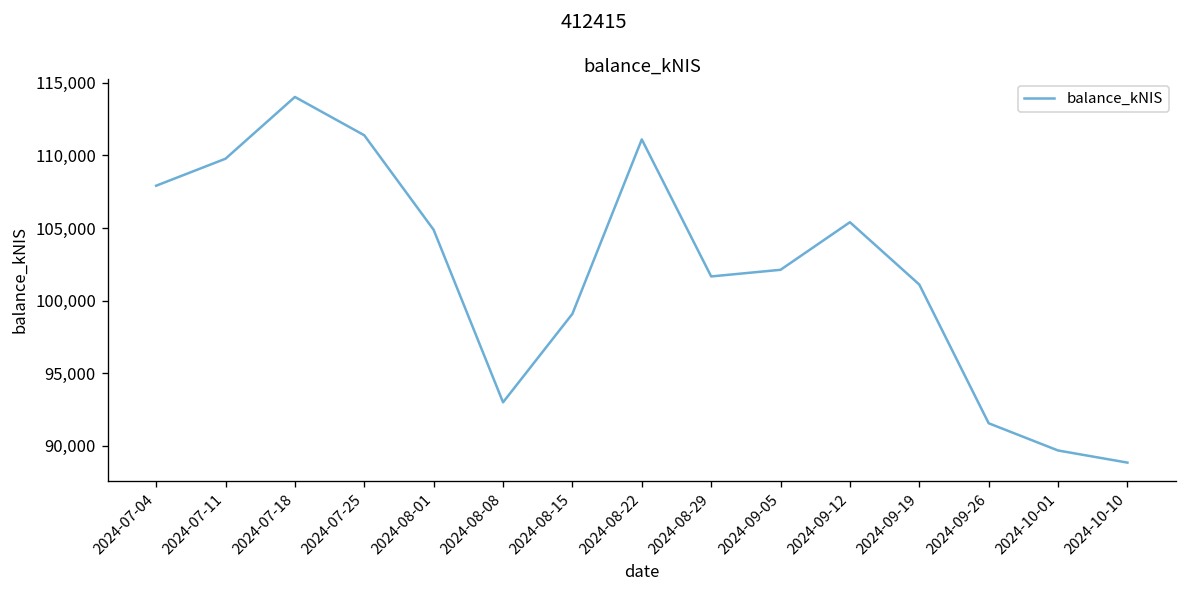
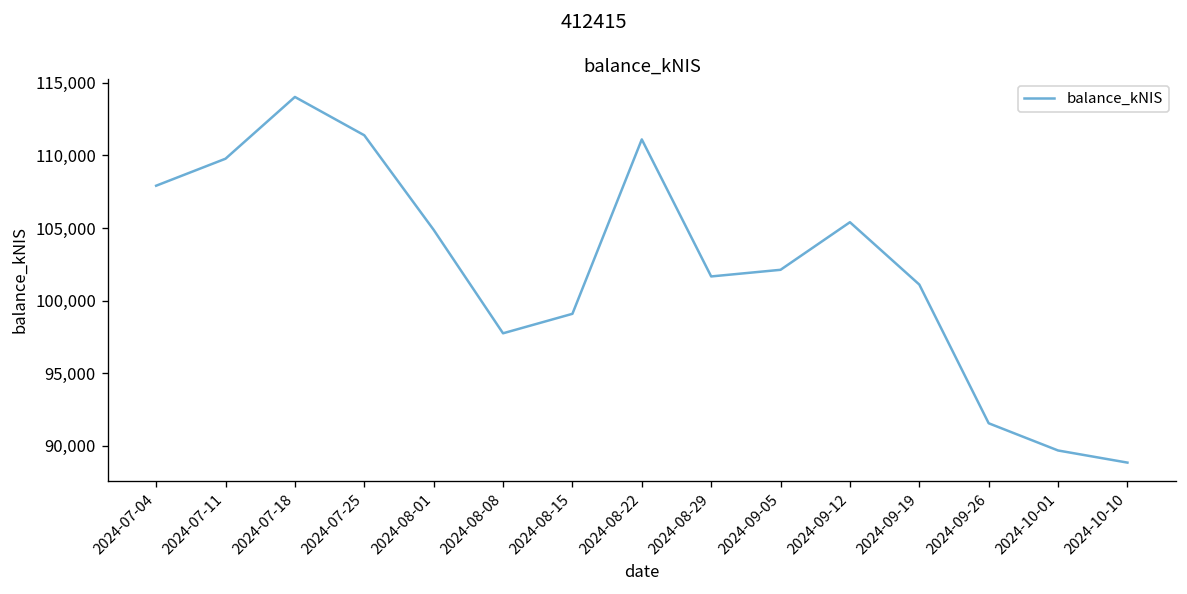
  {
    "2024-07-04": "107,900",
    "2024-07-11": "109,800",
    "2024-07-18": "114,000",
    "2024-07-25": "111,400",
    "2024-08-01": "104,900",
-   "2024-08-08": "93,000",
+   "2024-08-08": "97,800",
    "2024-08-15": "99,100",
    "2024-08-22": "111,100",
    "2024-08-29": "101,700",
    "2024-09-05": "102,100",
    "2024-09-12": "105,400",
    "2024-09-19": "101,100",
    "2024-09-26": "91,600",
    "2024-10-01": "89,700",
    "2024-10-10": "88,800"
  }
